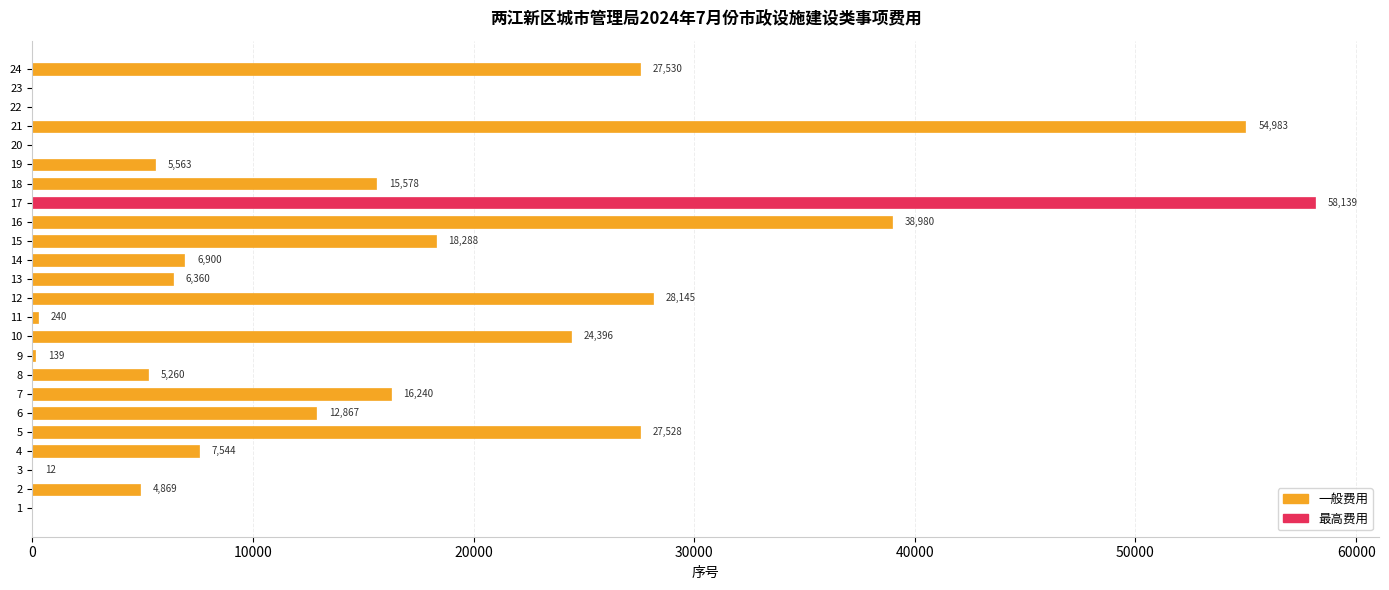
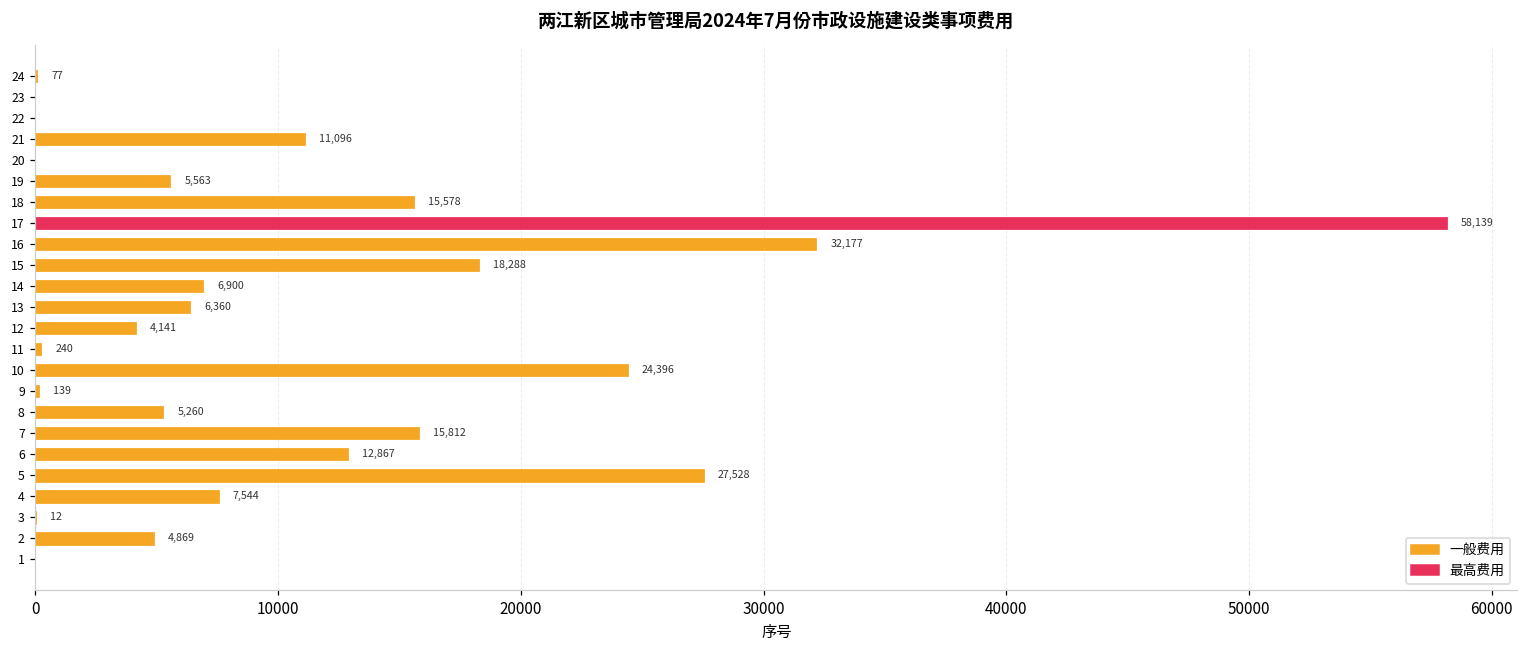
  {
-   "24": "27,530",
-   "21": "54,983",
+   "24": "77",
+   "21": "11,096",
    "19": "5,563",
    "18": "15,578",
    "17": "58,139",
-   "16": "38,980",
+   "16": "32,177",
    "15": "18,288",
    "14": "6,900",
    "13": "6,360",
-   "12": "28,145",
+   "12": "4,141",
    "11": "240",
    "10": "24,396",
    "9": "139",
    "8": "5,260",
-   "7": "16,240",
+   "7": "15,812",
    "6": "12,867",
    "5": "27,528",
    "4": "7,544",
    "3": "12",
    "2": "4,869"
  }
